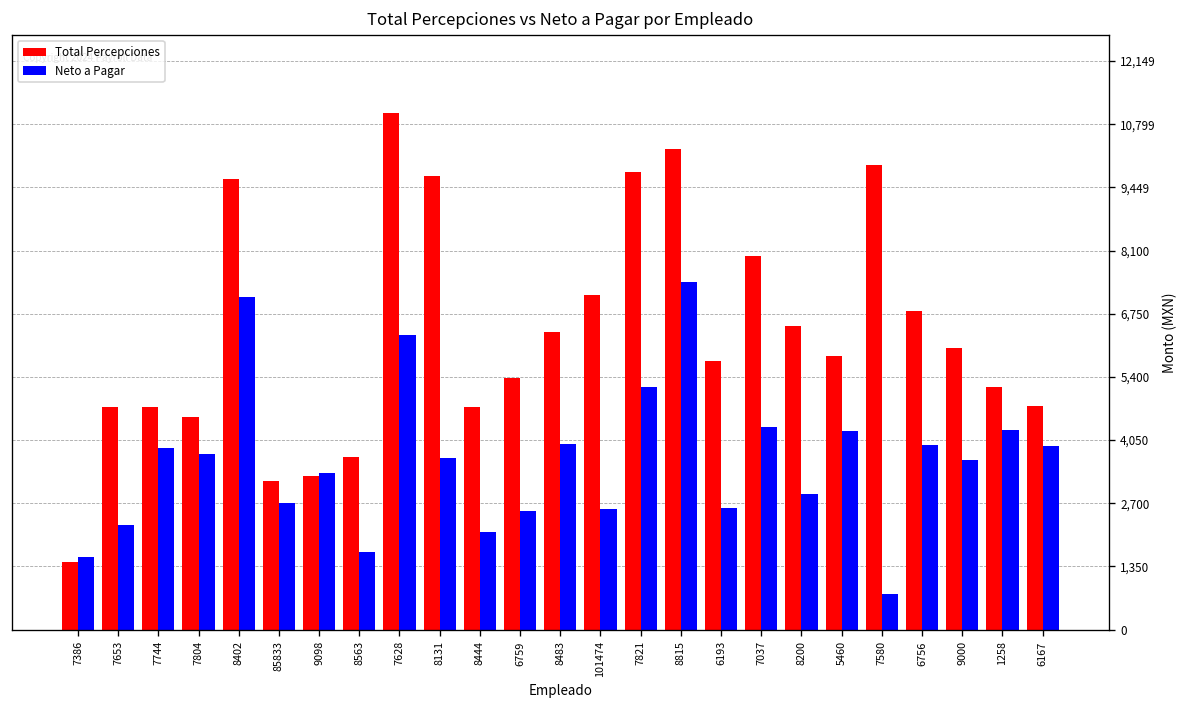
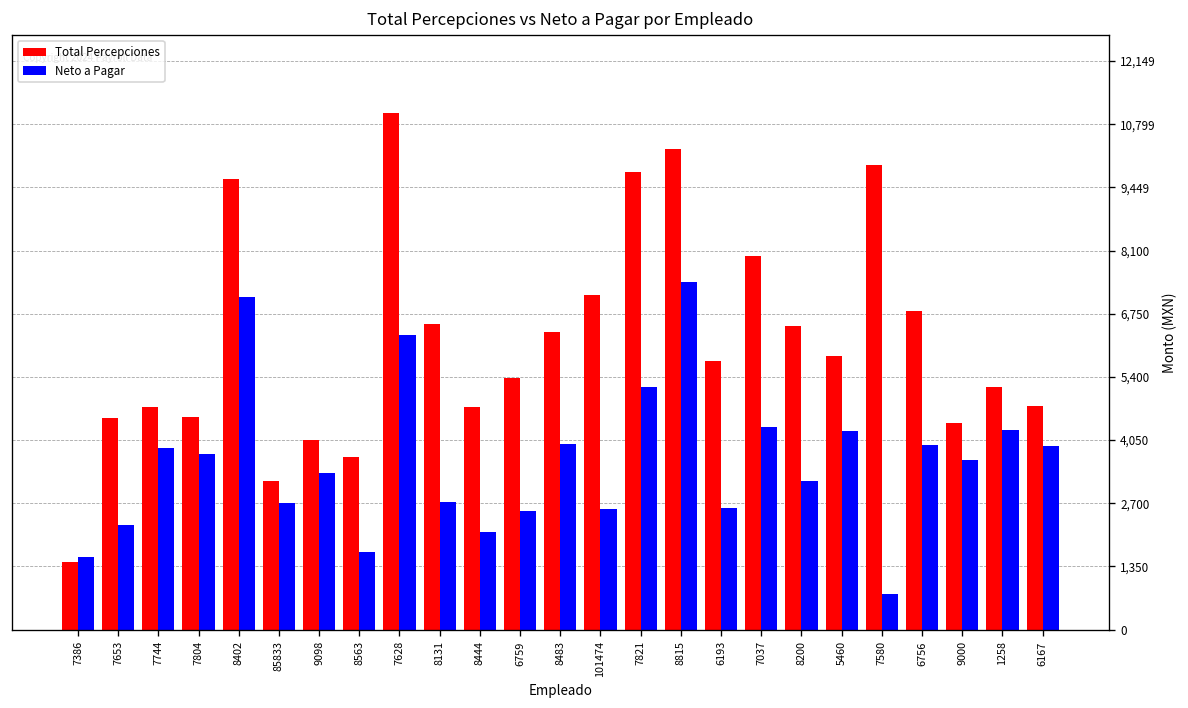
  {
    "Total Percepciones": {
      "7386": "1,400",
-     "7653": "4,800",
+     "7653": "4,500",
      "7744": "4,800",
      "7804": "4,500",
      "8402": "9,600",
      "85833": "3,200",
-     "9098": "3,300",
+     "9098": "4,100",
      "8563": "3,700",
      "7628": "11,000",
-     "8131": "9,700",
+     "8131": "6,500",
      "8444": "4,800",
      "6759": "5,400",
      "8483": "6,300",
      "101474": "7,100",
      "7821": "9,800",
      "8815": "10,300",
      "6193": "5,700",
      "7037": "8,000",
      "8200": "6,500",
      "5460": "5,800",
      "7580": "9,900",
      "6756": "6,800",
-     "9000": "6,000",
+     "9000": "4,400",
      "1258": "5,200",
      "6167": "4,800"
    },
    "Neto a Pagar": {
      "7386": "1,600",
      "7653": "2,200",
      "7744": "3,900",
      "7804": "3,700",
      "8402": "7,100",
      "85833": "2,700",
      "9098": "3,400",
      "8563": "1,700",
      "7628": "6,300",
-     "8131": "3,700",
+     "8131": "2,700",
      "8444": "2,100",
      "6759": "2,500",
      "8483": "4,000",
      "101474": "2,600",
      "7821": "5,200",
      "8815": "7,400",
      "6193": "2,600",
      "7037": "4,300",
-     "8200": "2,900",
+     "8200": "3,200",
      "5460": "4,200",
      "7580": "800",
      "6756": "3,900",
      "9000": "3,600",
      "1258": "4,300",
      "6167": "3,900"
    }
  }
